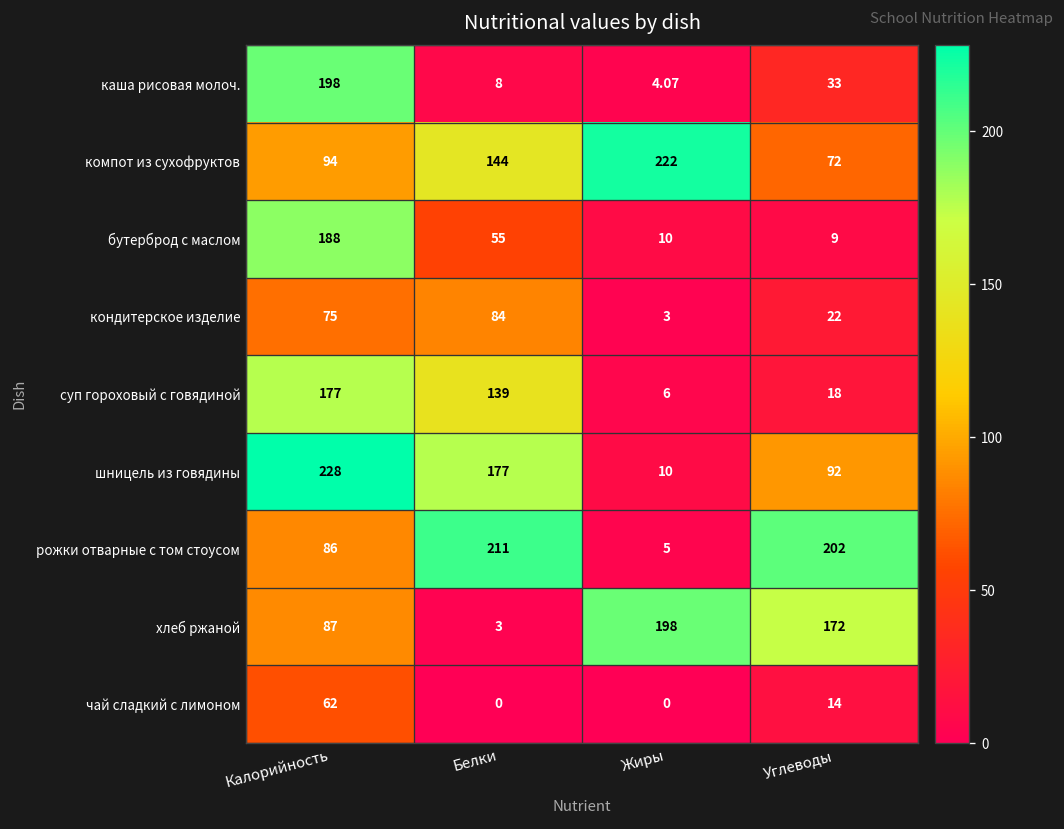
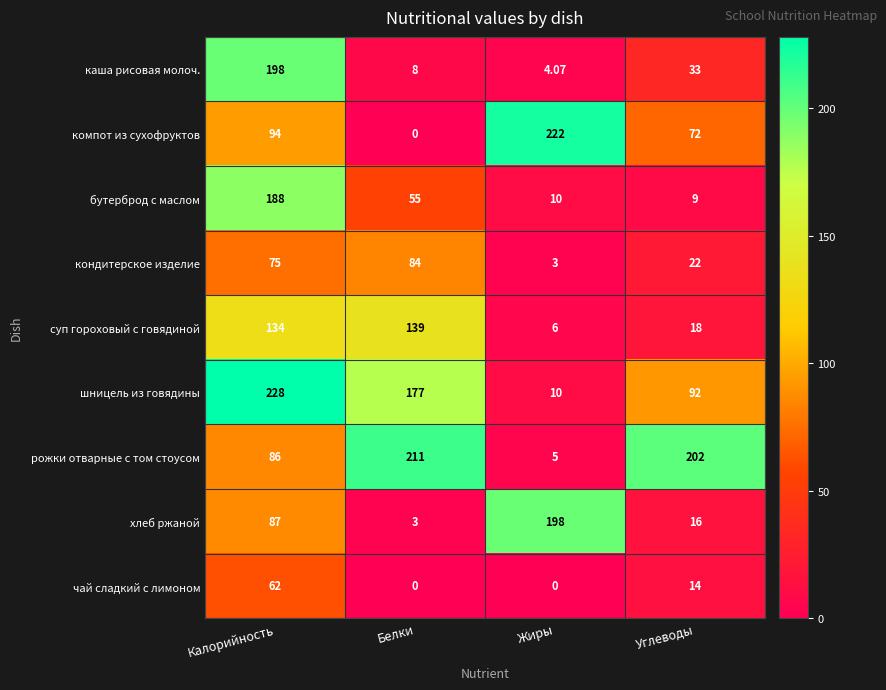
  {
    "каша рисовая молоч.": {
      "Калорийность": 198,
      "Белки": 8,
      "Жиры": 4.07,
      "Углеводы": 33
    },
    "компот из сухофруктов": {
      "Калорийность": 94,
-     "Белки": 144,
+     "Белки": 0,
      "Жиры": 222,
      "Углеводы": 72
    },
    "бутерброд с маслом": {
      "Калорийность": 188,
      "Белки": 55,
      "Жиры": 10,
      "Углеводы": 9
    },
    "кондитерское изделие": {
      "Калорийность": 75,
      "Белки": 84,
      "Жиры": 3,
      "Углеводы": 22
    },
    "суп гороховый с говядиной": {
-     "Калорийность": 177,
+     "Калорийность": 134,
      "Белки": 139,
      "Жиры": 6,
      "Углеводы": 18
    },
    "шницель из говядины": {
      "Калорийность": 228,
      "Белки": 177,
      "Жиры": 10,
      "Углеводы": 92
    },
    "рожки отварные с том стоусом": {
      "Калорийность": 86,
      "Белки": 211,
      "Жиры": 5,
      "Углеводы": 202
    },
    "хлеб ржаной": {
      "Калорийность": 87,
      "Белки": 3,
      "Жиры": 198,
-     "Углеводы": 172
+     "Углеводы": 16
    },
    "чай сладкий с лимоном": {
      "Калорийность": 62,
      "Белки": 0,
      "Жиры": 0,
      "Углеводы": 14
    }
  }
